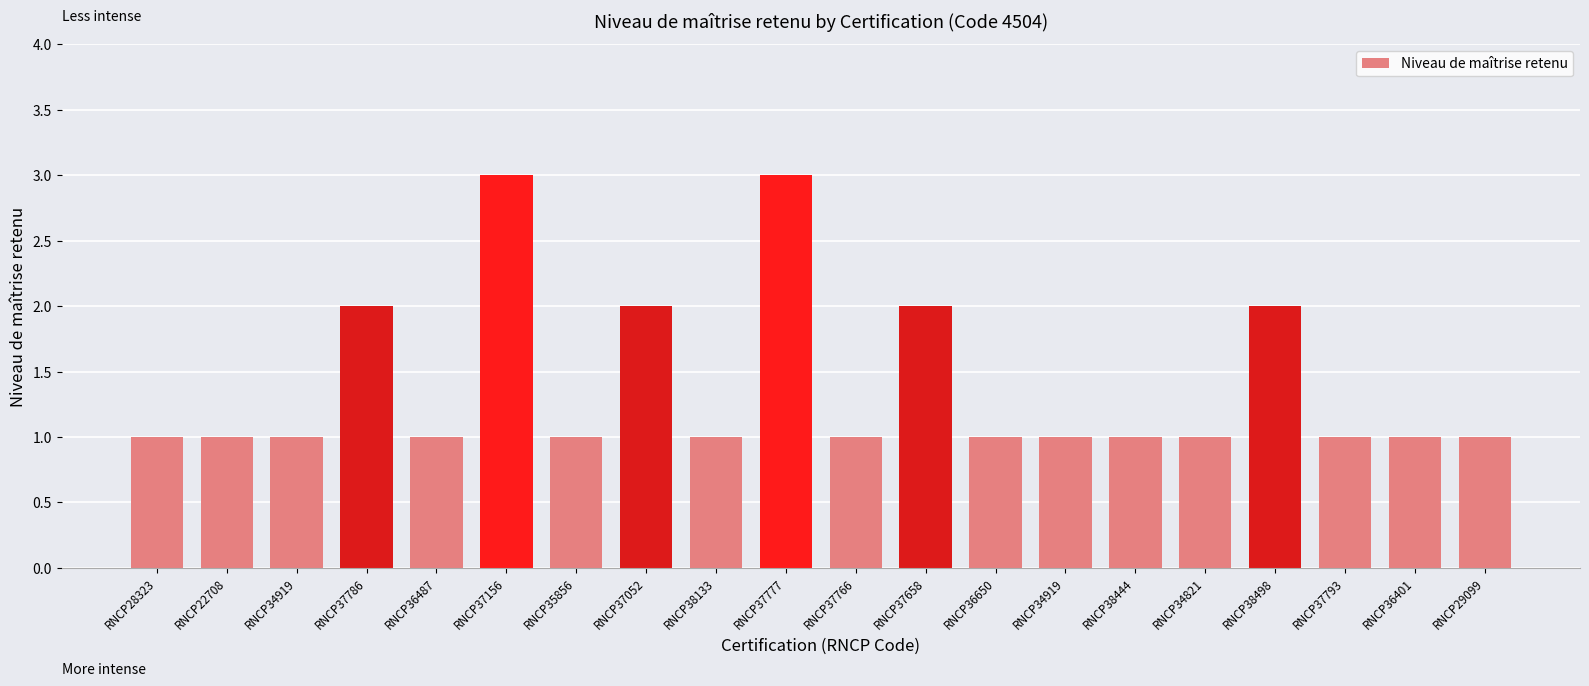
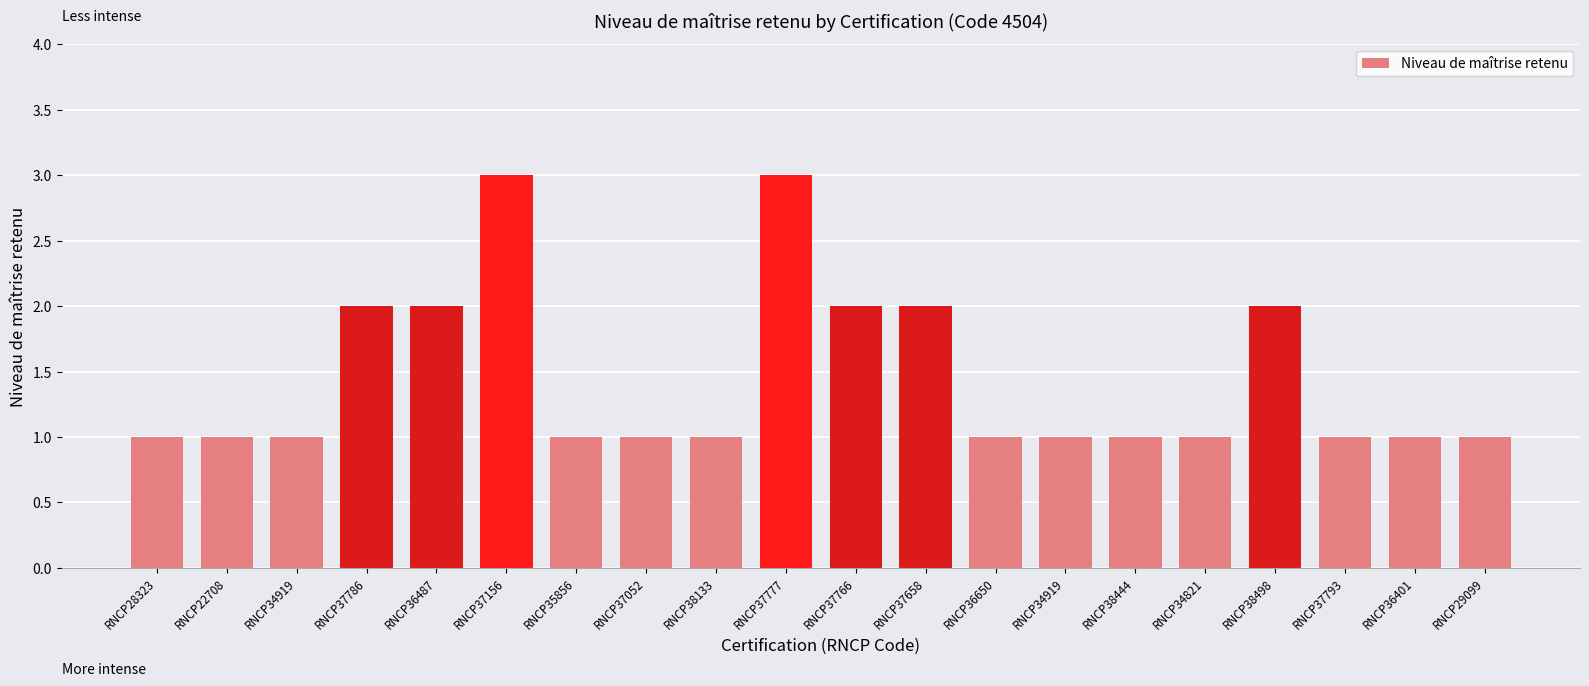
  {
    "RNCP28323": 1,
    "RNCP22708": 1,
    "RNCP37786": 2,
-   "RNCP36487": 1,
+   "RNCP36487": 2,
    "RNCP37156": 3,
    "RNCP35856": 1,
-   "RNCP37052": 2,
+   "RNCP37052": 1,
    "RNCP38133": 1,
    "RNCP37777": 3,
-   "RNCP37766": 1,
+   "RNCP37766": 2,
    "RNCP37658": 2,
    "RNCP36650": 1,
    "RNCP38444": 1,
    "RNCP34821": 1,
    "RNCP38498": 2,
    "RNCP37793": 1,
    "RNCP36401": 1,
    "RNCP29099": 1
  }
